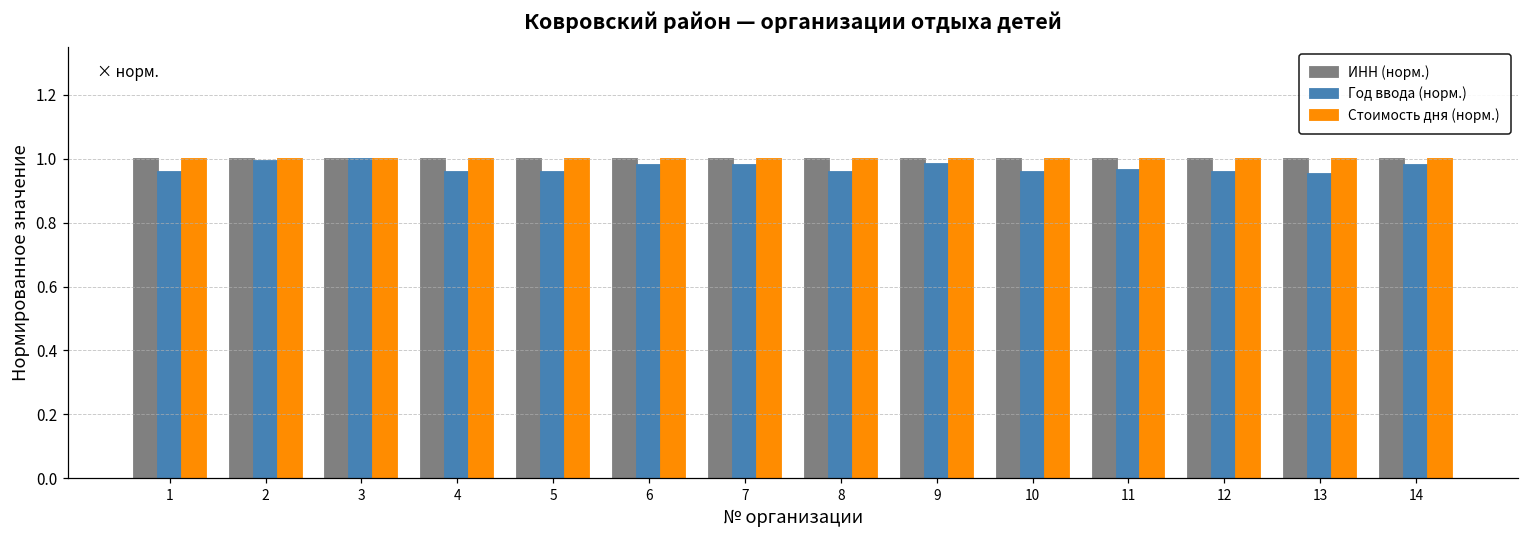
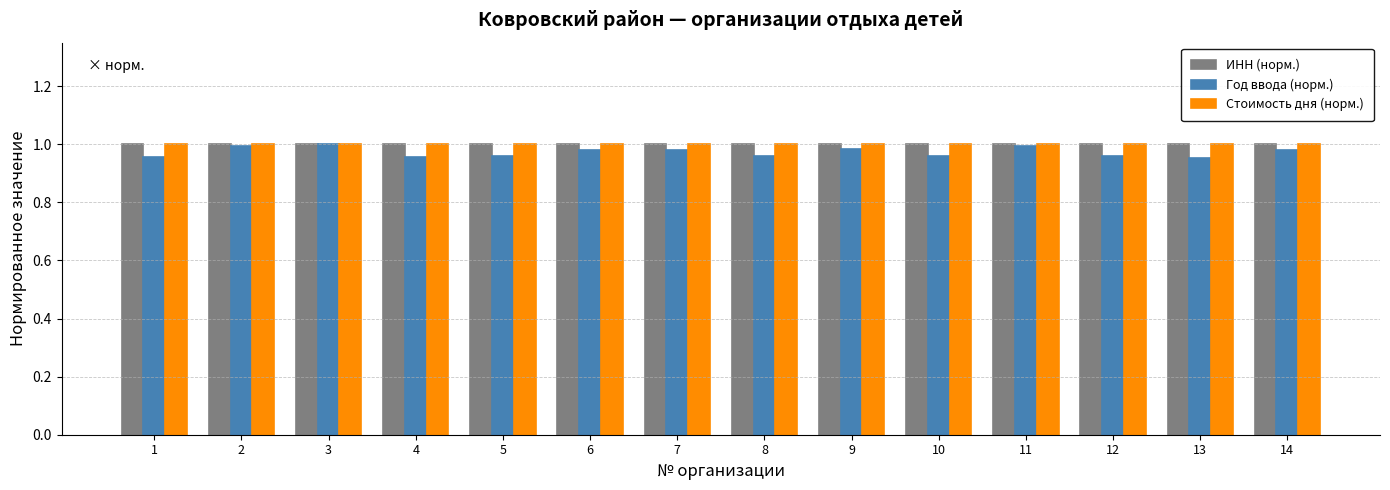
  {
    "ИНН (норм.)": {
      "1": 1.00,
      "2": 1.00,
      "3": 1.00,
      "4": 1.00,
      "5": 1.00,
      "6": 1.00,
      "7": 1.00,
      "8": 1.00,
      "9": 1.00,
      "10": 1.00,
      "11": 1.00,
      "12": 1.00,
      "13": 1.00,
      "14": 1.00
    },
    "Год ввода (норм.)": {
      "1": 0.96,
      "2": 0.99,
      "3": 1.00,
      "4": 0.96,
      "5": 0.96,
      "6": 0.98,
      "7": 0.98,
      "8": 0.96,
      "9": 0.98,
      "10": 0.96,
-     "11": 0.96,
+     "11": 0.99,
      "12": 0.96,
      "13": 0.95,
      "14": 0.98
    },
    "Стоимость дня (норм.)": {
      "1": 1.00,
      "2": 1.00,
      "3": 1.00,
      "4": 1.00,
      "5": 1.00,
      "6": 1.00,
      "7": 1.00,
      "8": 1.00,
      "9": 1.00,
      "10": 1.00,
      "11": 1.00,
      "12": 1.00,
      "13": 1.00,
      "14": 1.00
    }
  }
